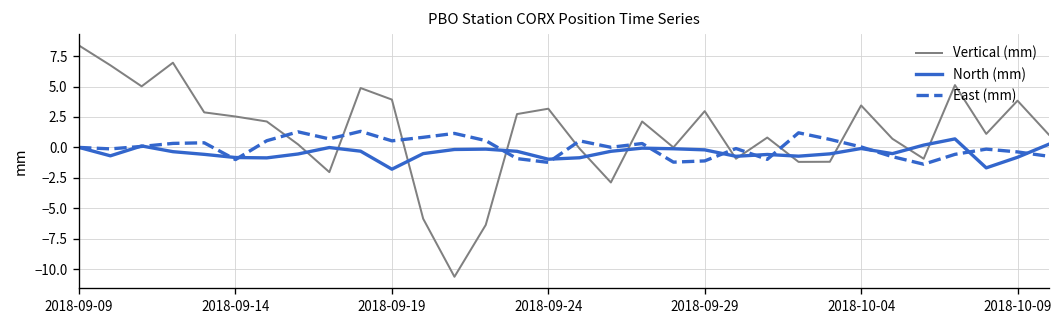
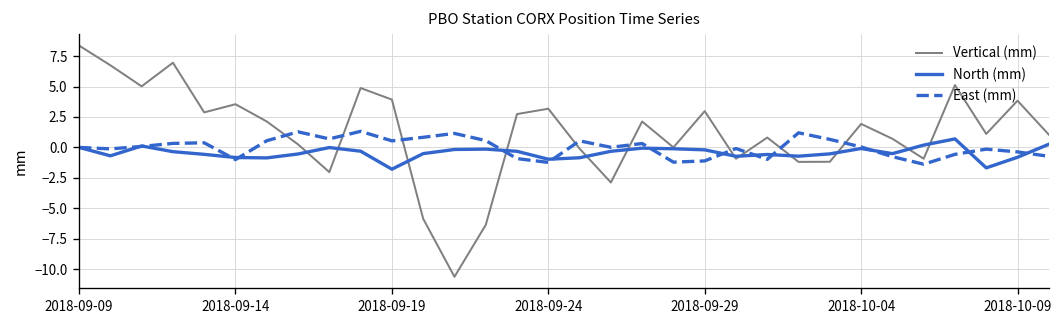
  {
    "Vertical (mm)": {
      "2018-09-09": 8.4,
-     "2018-09-14": 2.5,
+     "2018-09-14": 3.6,
      "2018-09-19": 3.9,
      "2018-09-24": 3.2,
      "2018-09-29": 3.0,
-     "2018-10-04": 3.5,
+     "2018-10-04": 1.9,
      "2018-10-09": 3.8
    }
  }
